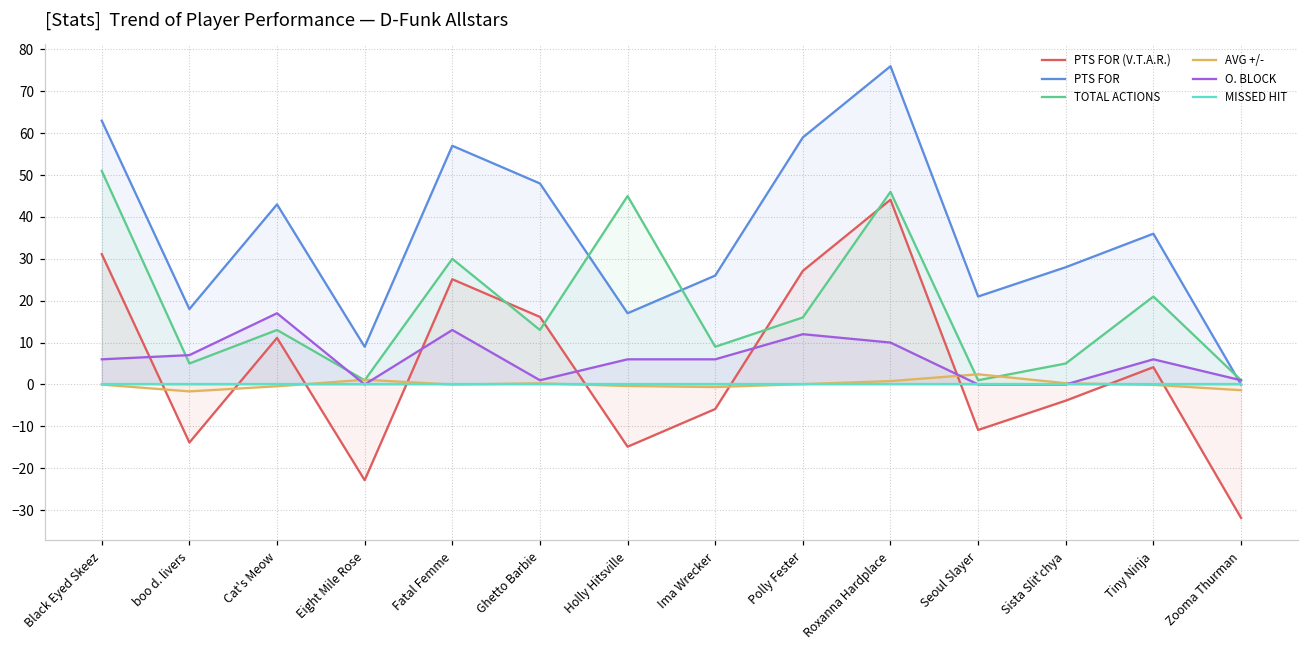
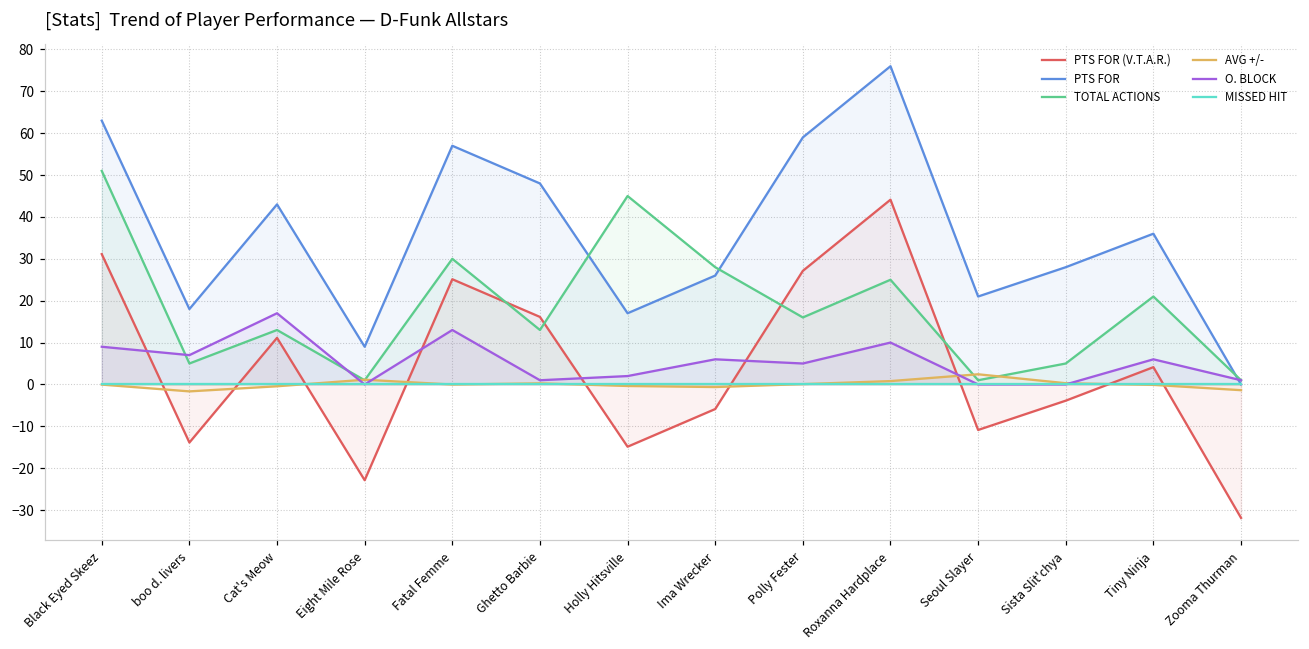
  {
    "PTS FOR": {
      "Black Eyed Skeez": 63,
      "boo d. livers": 18,
      "Cat's Meow": 43,
      "Eight Mile Rose": 9,
      "Fatal Femme": 57,
      "Ghetto Barbie": 48,
      "Holly Hitsville": 17,
      "Ima Wrecker": 26,
      "Polly Fester": 59,
      "Roxanna Hardplace": 76,
      "Seoul Slayer": 21,
      "Sista Slit'chya": 28,
      "Tiny Ninja": 36
    },
    "TOTAL ACTIONS": {
      "Black Eyed Skeez": 51,
      "boo d. livers": 5,
      "Cat's Meow": 13,
      "Fatal Femme": 30,
      "Ghetto Barbie": 13,
      "Holly Hitsville": 45,
-     "Ima Wrecker": 9,
+     "Ima Wrecker": 28,
      "Polly Fester": 16,
-     "Roxanna Hardplace": 46,
+     "Roxanna Hardplace": 25,
      "Seoul Slayer": 1,
      "Sista Slit'chya": 5,
      "Tiny Ninja": 21
    },
    "O. BLOCK": {
-     "Black Eyed Skeez": 6,
+     "Black Eyed Skeez": 9,
      "boo d. livers": 7,
      "Cat's Meow": 17,
      "Fatal Femme": 13,
      "Ghetto Barbie": 1,
-     "Holly Hitsville": 6,
+     "Holly Hitsville": 2,
      "Ima Wrecker": 6,
-     "Polly Fester": 12,
+     "Polly Fester": 5,
      "Roxanna Hardplace": 10,
      "Tiny Ninja": 6
    },
    "MISSED HIT": {
      "Roxanna Hardplace": 0
    }
  }
